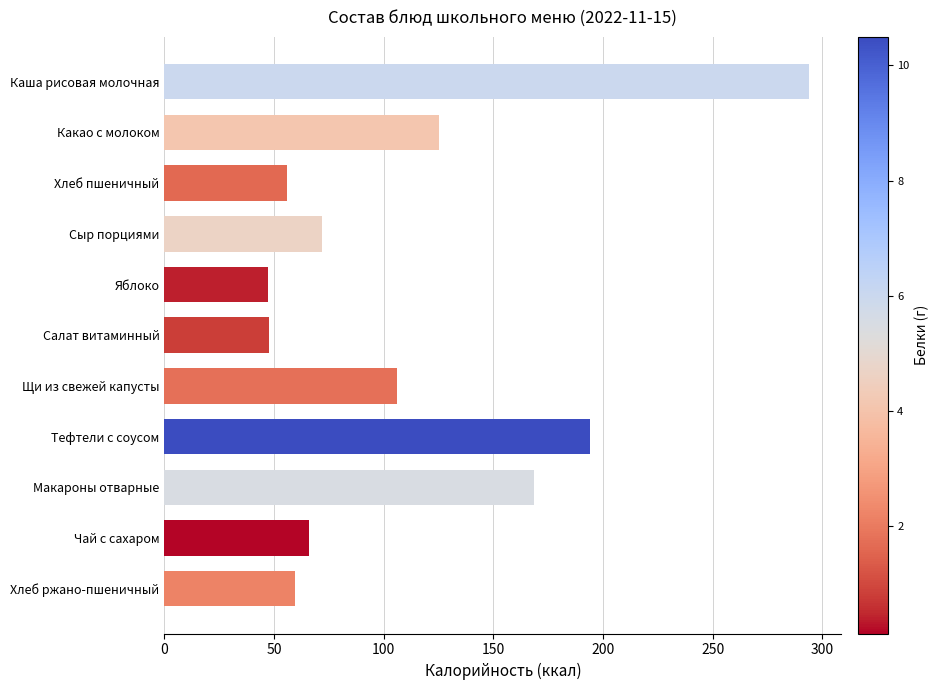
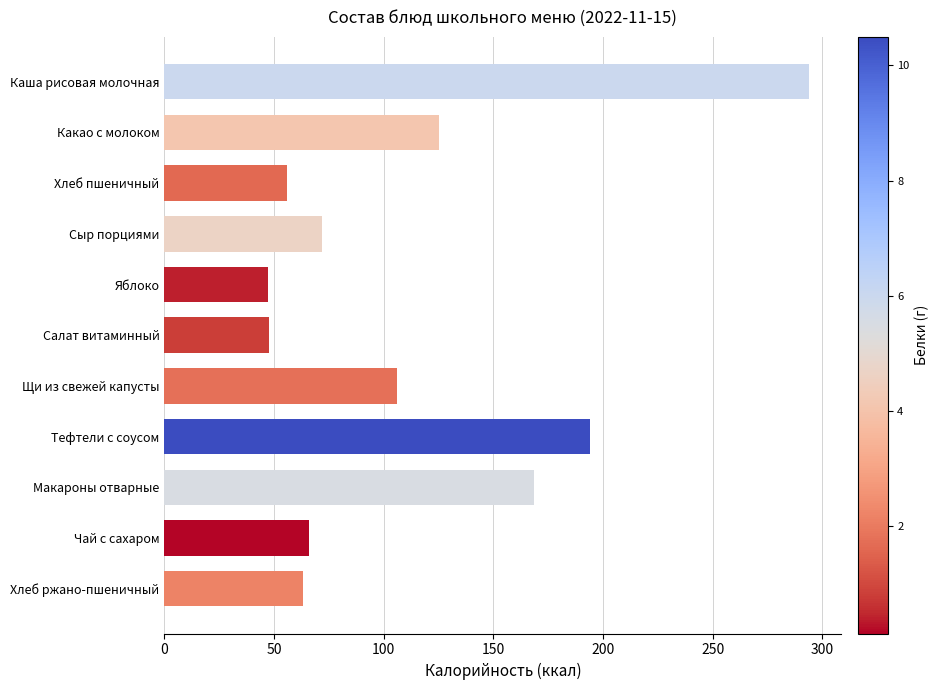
  {
    "Каша рисовая молочная": 294,
    "Какао с молоком": 125,
    "Хлеб пшеничный": 56,
    "Сыр порциями": 72,
    "Яблоко": 47,
    "Салат витаминный": 48,
    "Щи из свежей капусты": 106,
    "Тефтели с соусом": 194,
    "Макароны отварные": 168,
    "Чай с сахаром": 66,
-   "Хлеб ржано-пшеничный": 59
+   "Хлеб ржано-пшеничный": 63
  }
